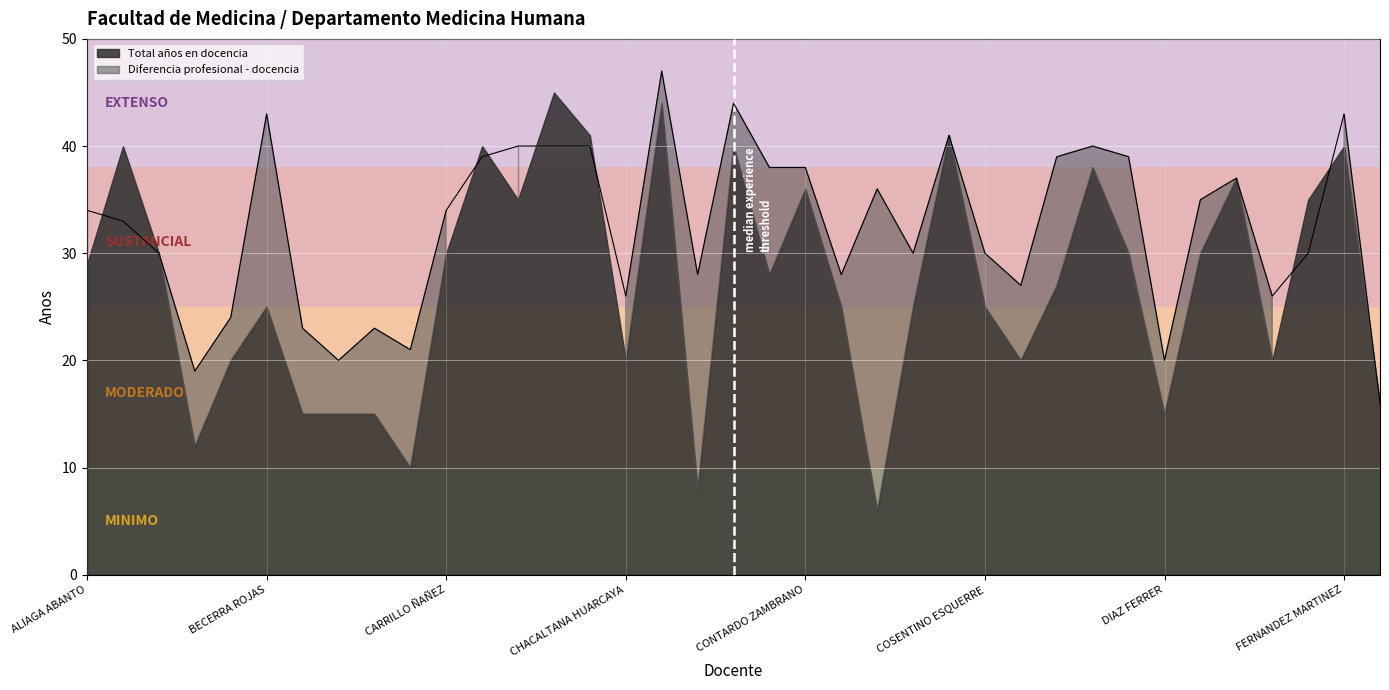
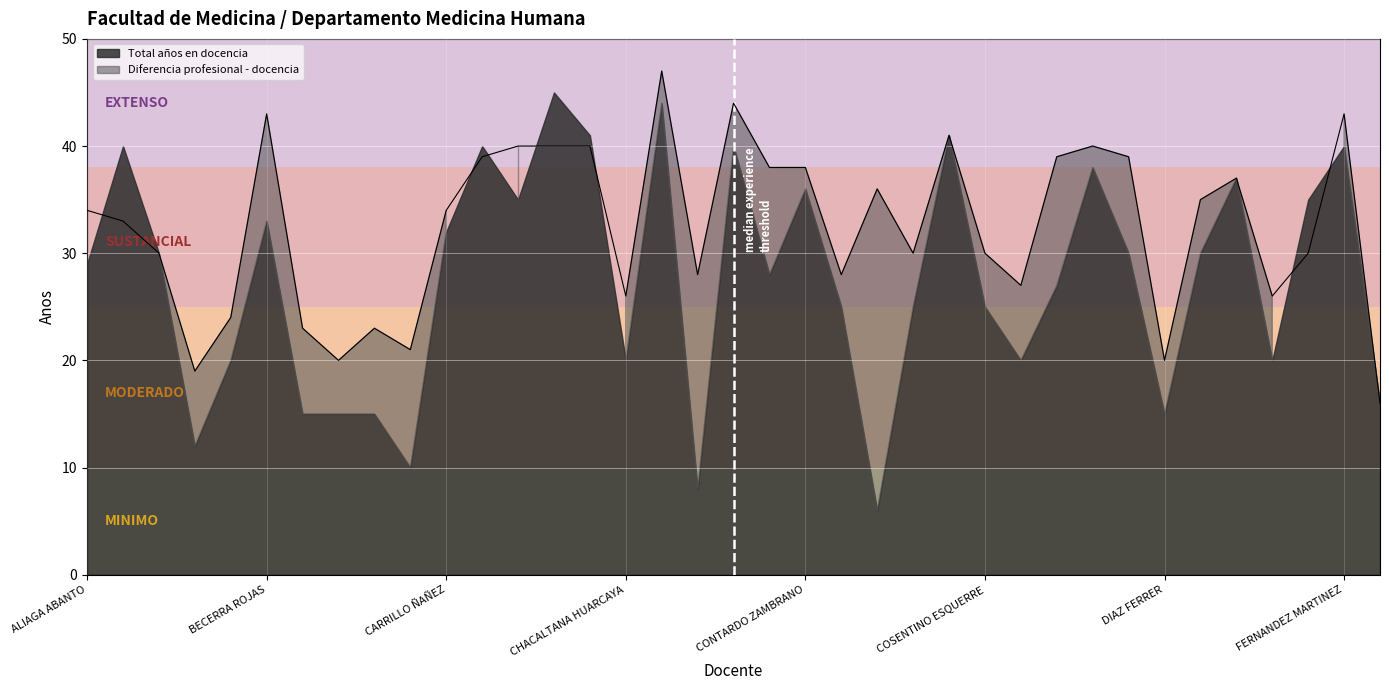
  {
    "Total años en docencia": {
      "ALIAGA ABANTO": 29,
-     "BECERRA ROJAS": 25,
-     "CARRILLO ÑAÑEZ": 30,
+     "BECERRA ROJAS": 33,
+     "CARRILLO ÑAÑEZ": 32,
      "CHACALTANA HUARCAYA": 20,
      "CONTARDO ZAMBRANO": 36,
      "COSENTINO ESQUERRE": 25,
      "DIAZ FERRER": 15,
      "FERNANDEZ MARTINEZ": 40
    }
  }
